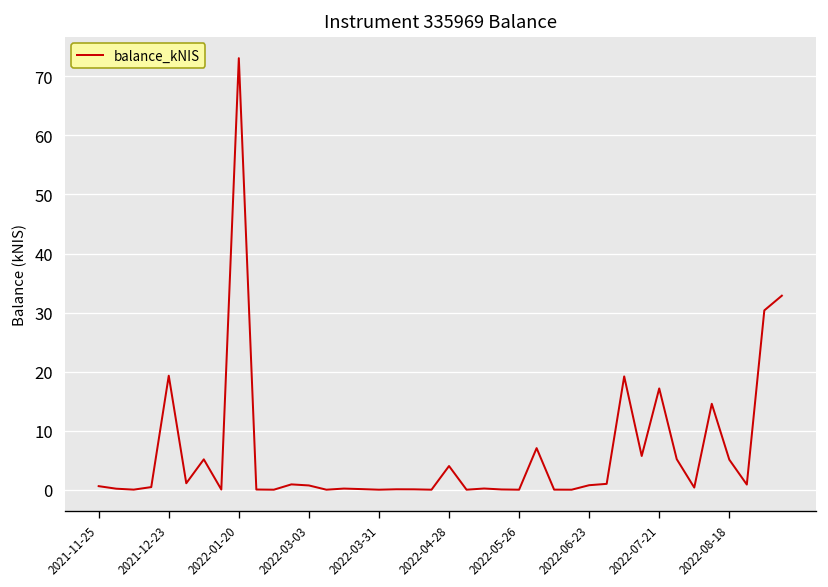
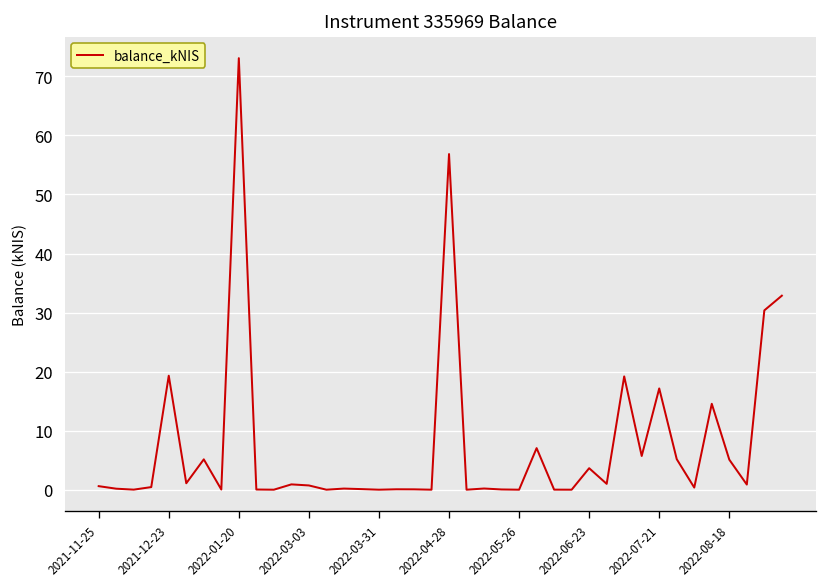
  {
    "2021-11-25": 1,
    "2021-12-23": 19,
    "2022-01-20": 73,
    "2022-03-03": 1,
    "2022-03-31": 0,
-   "2022-04-28": 4,
+   "2022-04-28": 57,
    "2022-05-26": 0,
-   "2022-06-23": 1,
+   "2022-06-23": 4,
    "2022-07-21": 17,
    "2022-08-18": 5
  }
